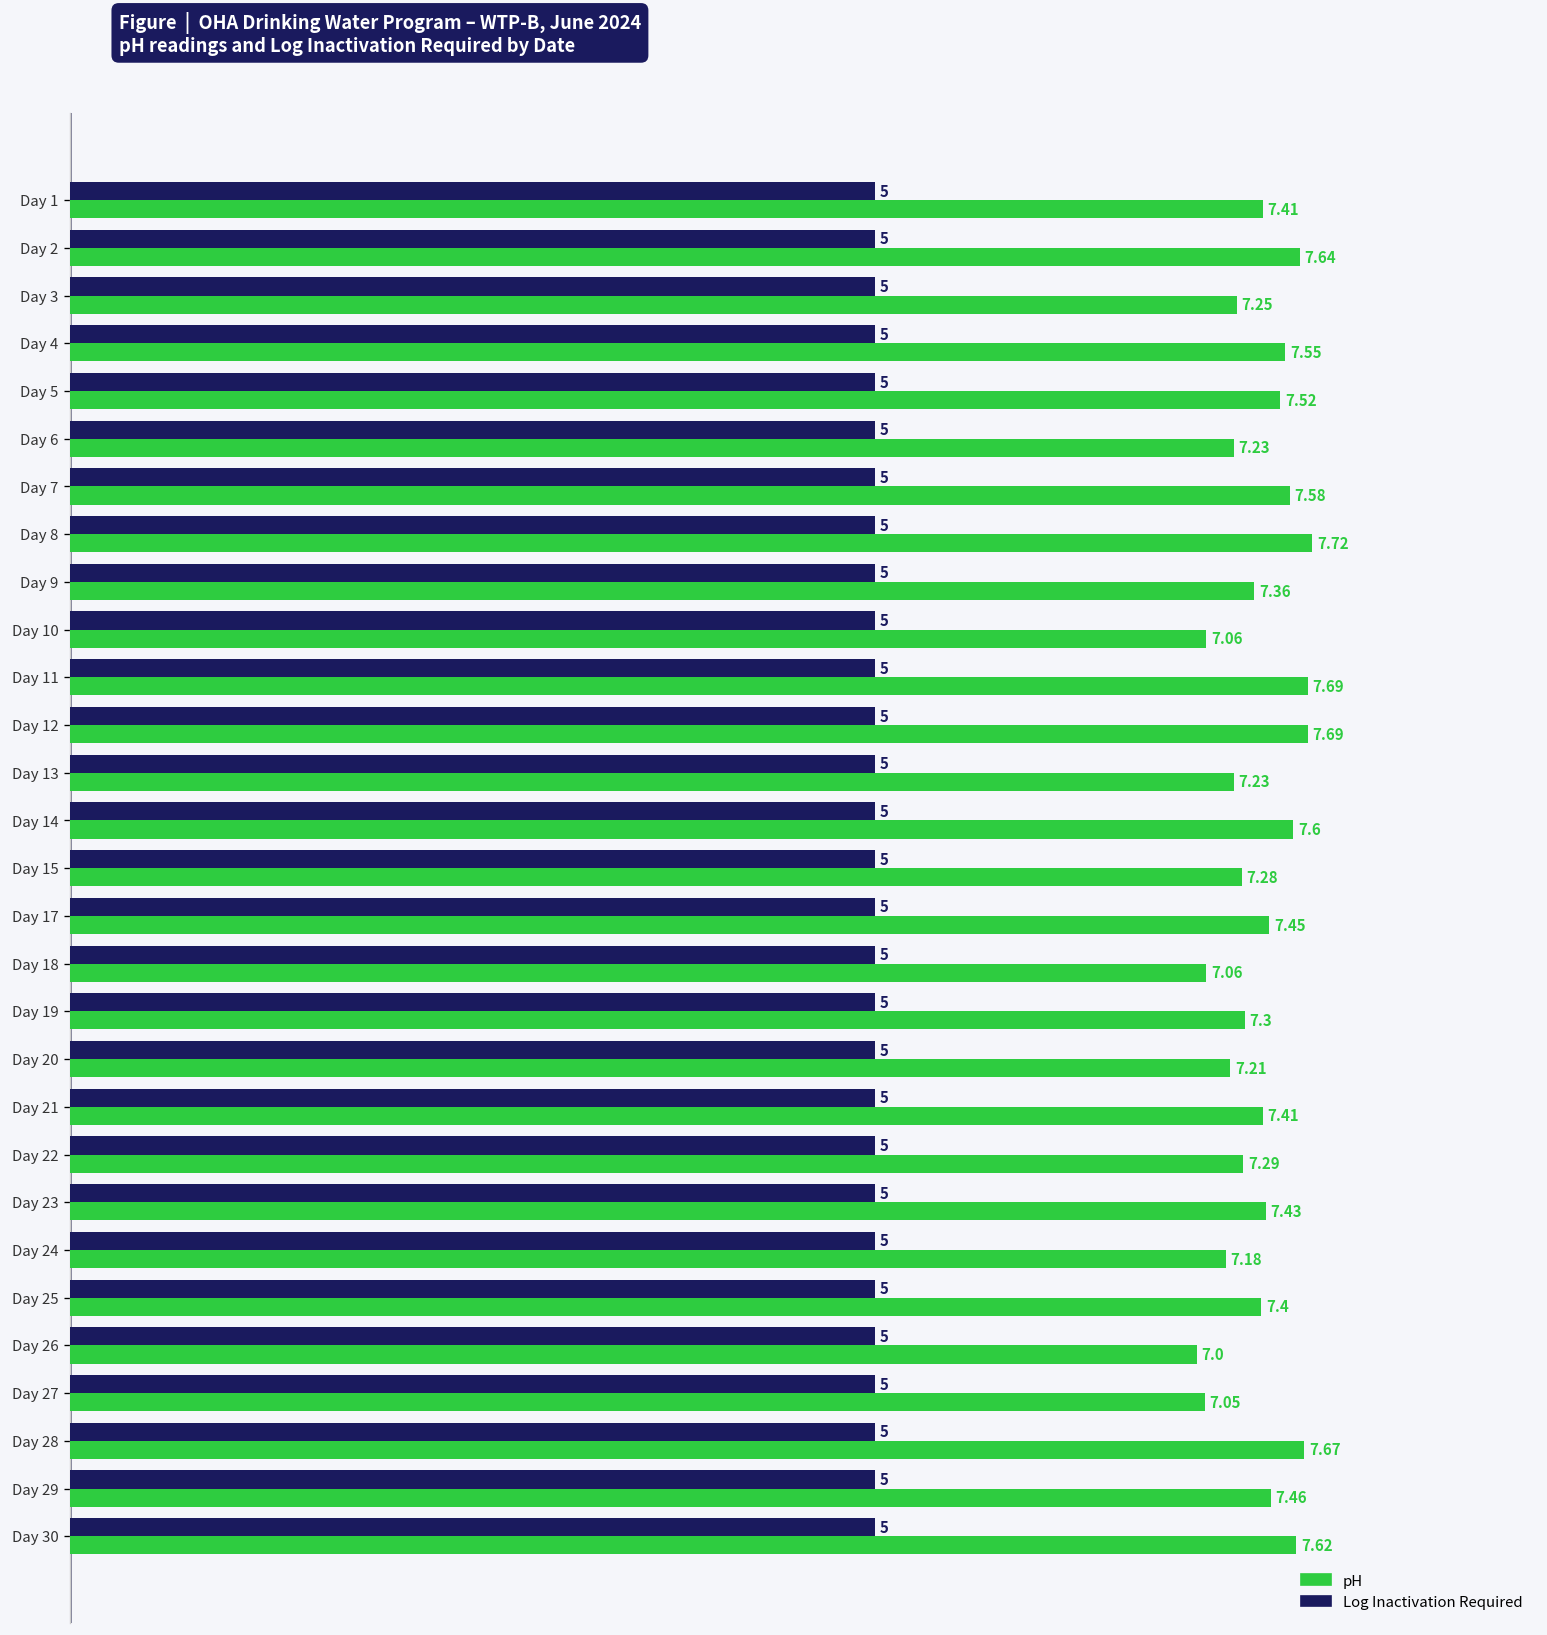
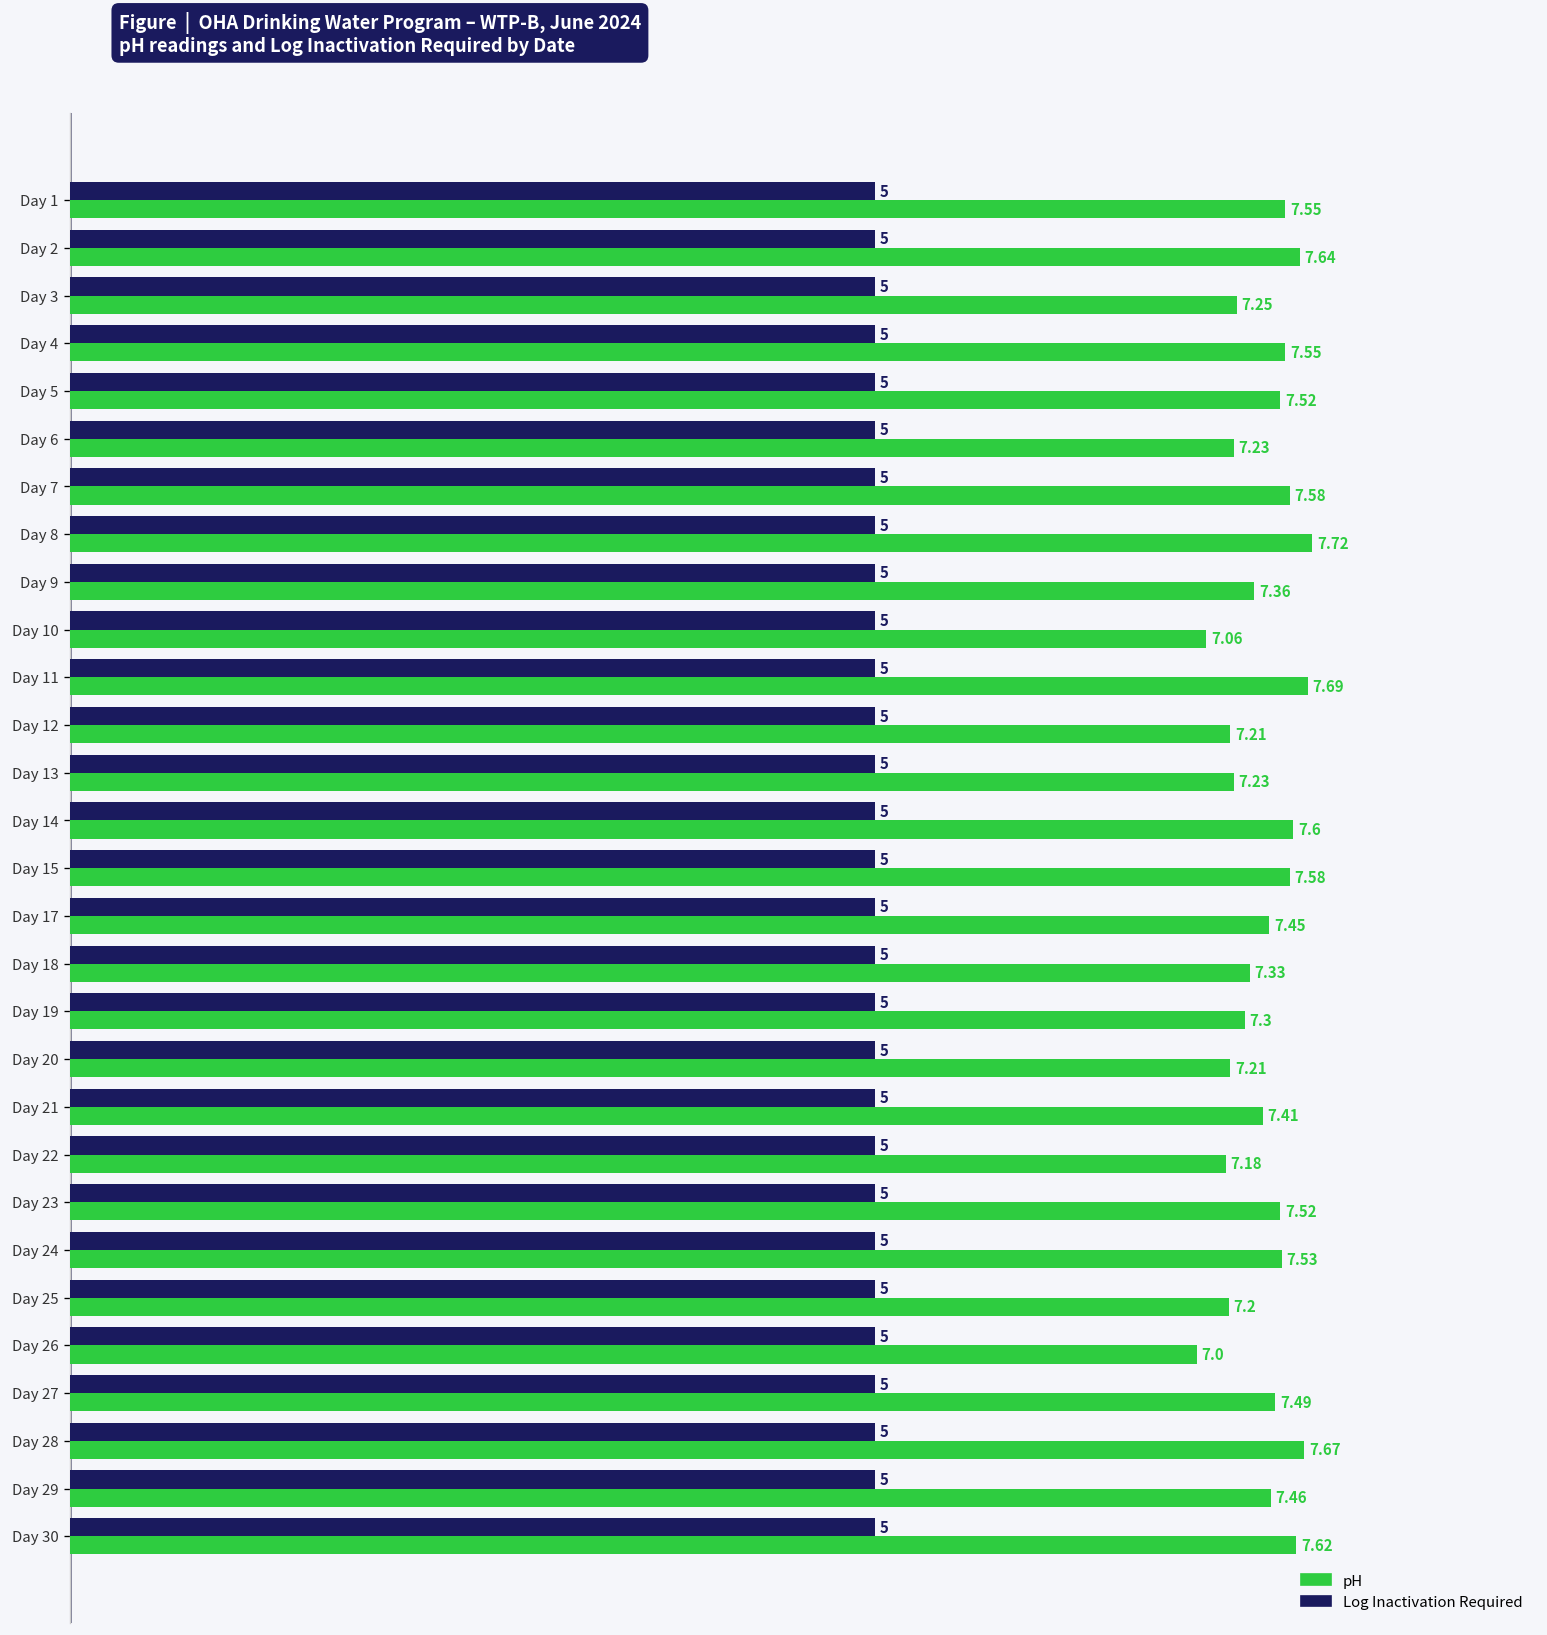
  {
    "pH": {
-     "Day 1": 7.41,
+     "Day 1": 7.55,
      "Day 2": 7.64,
      "Day 3": 7.25,
      "Day 4": 7.55,
      "Day 5": 7.52,
      "Day 6": 7.23,
      "Day 7": 7.58,
      "Day 8": 7.72,
      "Day 9": 7.36,
      "Day 10": 7.06,
      "Day 11": 7.69,
-     "Day 12": 7.69,
+     "Day 12": 7.21,
      "Day 13": 7.23,
      "Day 14": 7.6,
-     "Day 15": 7.28,
+     "Day 15": 7.58,
      "Day 17": 7.45,
-     "Day 18": 7.06,
+     "Day 18": 7.33,
      "Day 19": 7.3,
      "Day 20": 7.21,
      "Day 21": 7.41,
-     "Day 22": 7.29,
-     "Day 23": 7.43,
-     "Day 24": 7.18,
-     "Day 25": 7.4,
+     "Day 22": 7.18,
+     "Day 23": 7.52,
+     "Day 24": 7.53,
+     "Day 25": 7.2,
      "Day 26": 7.0,
-     "Day 27": 7.05,
+     "Day 27": 7.49,
      "Day 28": 7.67,
      "Day 29": 7.46,
      "Day 30": 7.62
    },
    "Log Inactivation Required": {
      "Day 1": 5,
      "Day 2": 5,
      "Day 3": 5,
      "Day 4": 5,
      "Day 5": 5,
      "Day 6": 5,
      "Day 7": 5,
      "Day 8": 5,
      "Day 9": 5,
      "Day 10": 5,
      "Day 11": 5,
      "Day 12": 5,
      "Day 13": 5,
      "Day 14": 5,
      "Day 15": 5,
      "Day 17": 5,
      "Day 18": 5,
      "Day 19": 5,
      "Day 20": 5,
      "Day 21": 5,
      "Day 22": 5,
      "Day 23": 5,
      "Day 24": 5,
      "Day 25": 5,
      "Day 26": 5,
      "Day 27": 5,
      "Day 28": 5,
      "Day 29": 5,
      "Day 30": 5
    }
  }
